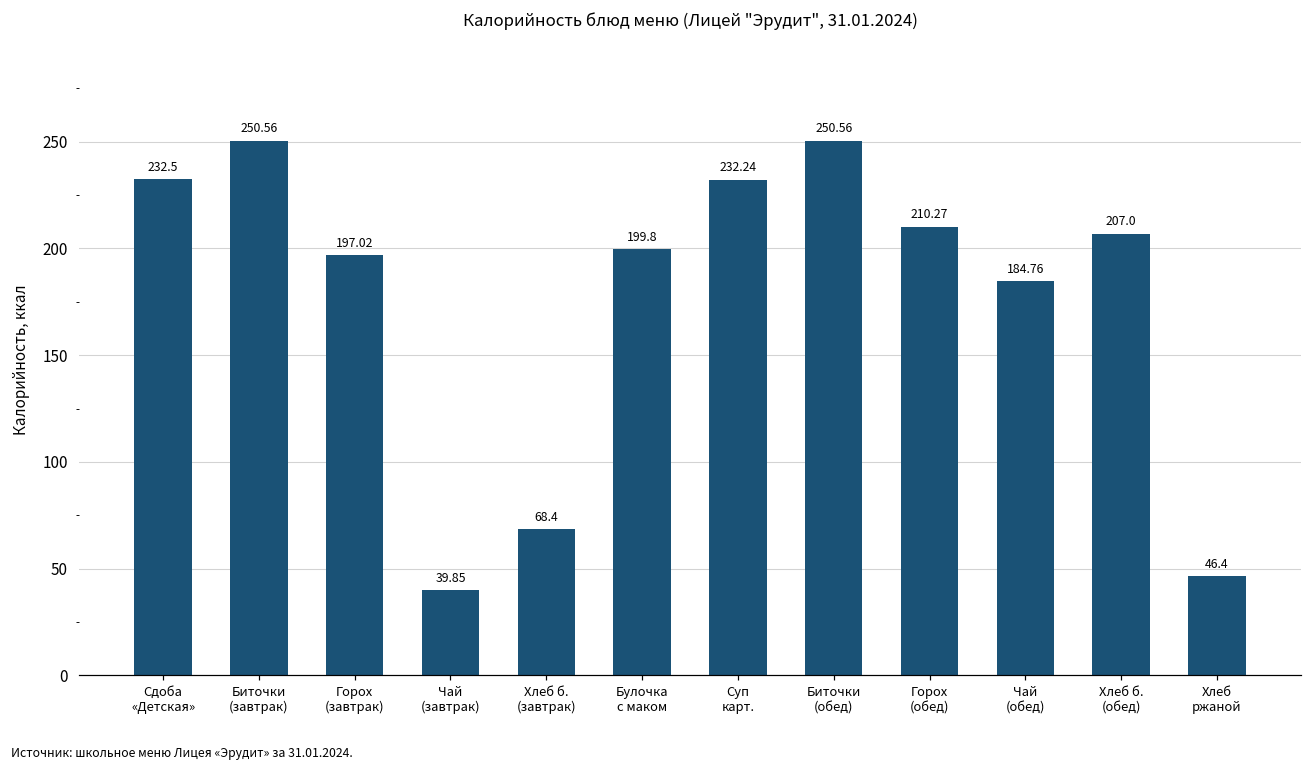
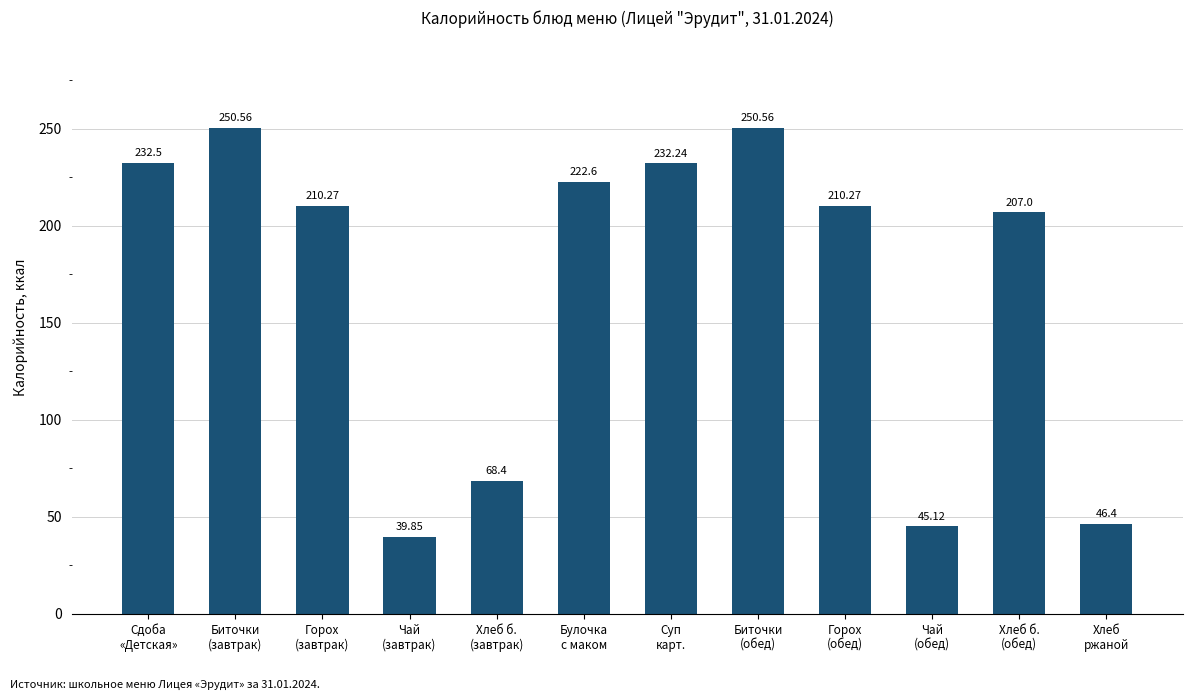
  {
    "Сдоба «Детская»": 232.5,
    "Биточки (завтрак)": 250.56,
-   "Горох (завтрак)": 197.02,
+   "Горох (завтрак)": 210.27,
    "Чай (завтрак)": 39.85,
    "Хлеб б. (завтрак)": 68.4,
-   "Булочка с маком": 199.8,
+   "Булочка с маком": 222.6,
    "Суп карт.": 232.24,
    "Биточки (обед)": 250.56,
    "Горох (обед)": 210.27,
-   "Чай (обед)": 184.76,
+   "Чай (обед)": 45.12,
    "Хлеб б. (обед)": 207.0,
    "Хлеб ржаной": 46.4
  }
